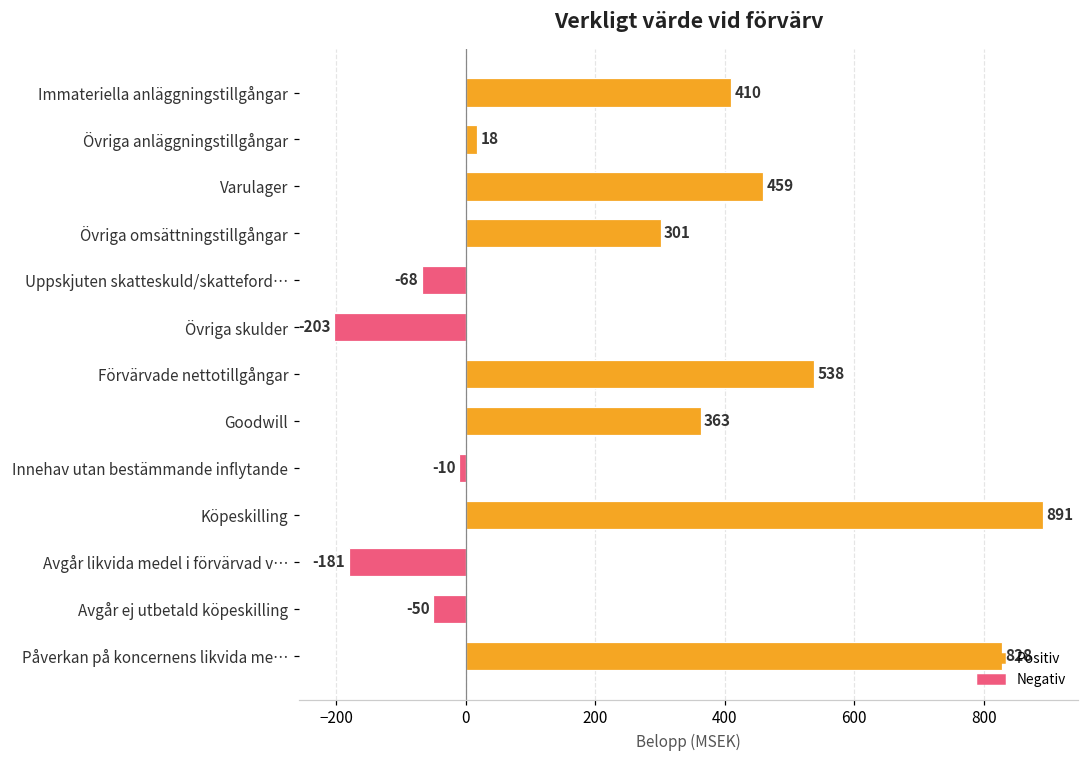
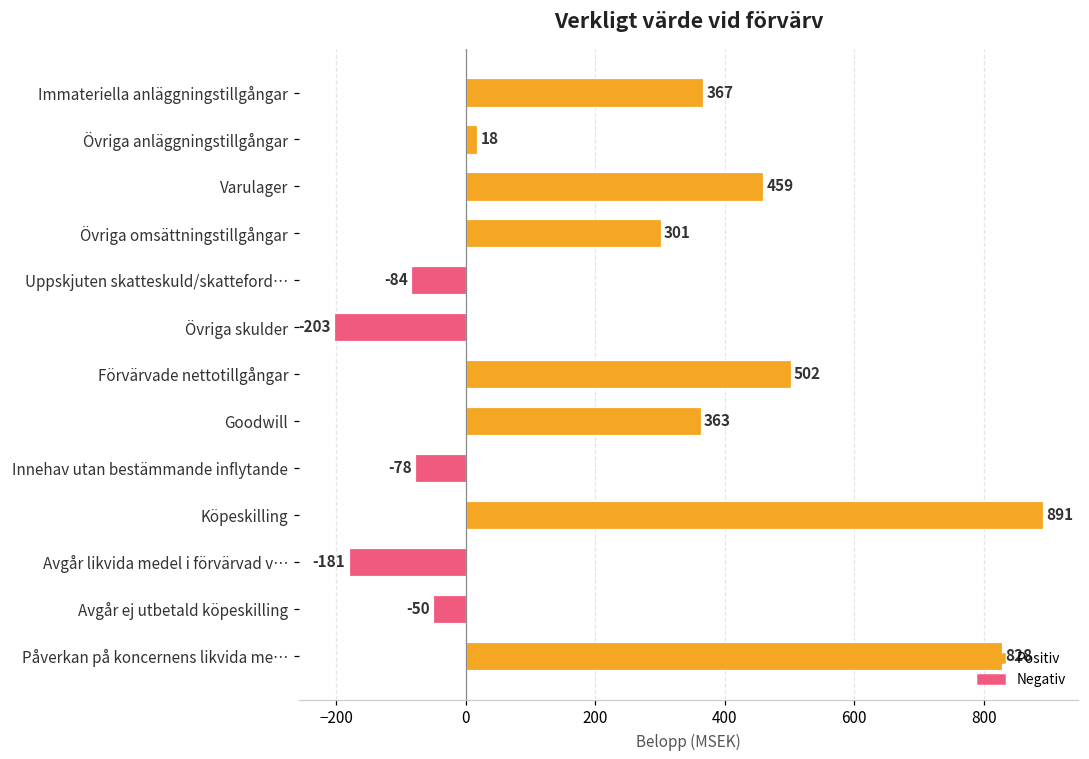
  {
-   "Immateriella anläggningstillgångar": 410,
+   "Immateriella anläggningstillgångar": 367,
    "Övriga anläggningstillgångar": 18,
    "Varulager": 459,
    "Övriga omsättningstillgångar": 301,
-   "Uppskjuten skatteskuld/skatteford…": -68,
+   "Uppskjuten skatteskuld/skatteford…": -84,
    "Övriga skulder": -203,
-   "Förvärvade nettotillgångar": 538,
+   "Förvärvade nettotillgångar": 502,
    "Goodwill": 363,
-   "Innehav utan bestämmande inflytande": -10,
+   "Innehav utan bestämmande inflytande": -78,
    "Köpeskilling": 891,
    "Avgår likvida medel i förvärvad v…": -181,
    "Avgår ej utbetald köpeskilling": -50,
    "Påverkan på koncernens likvida me…": 828
  }
